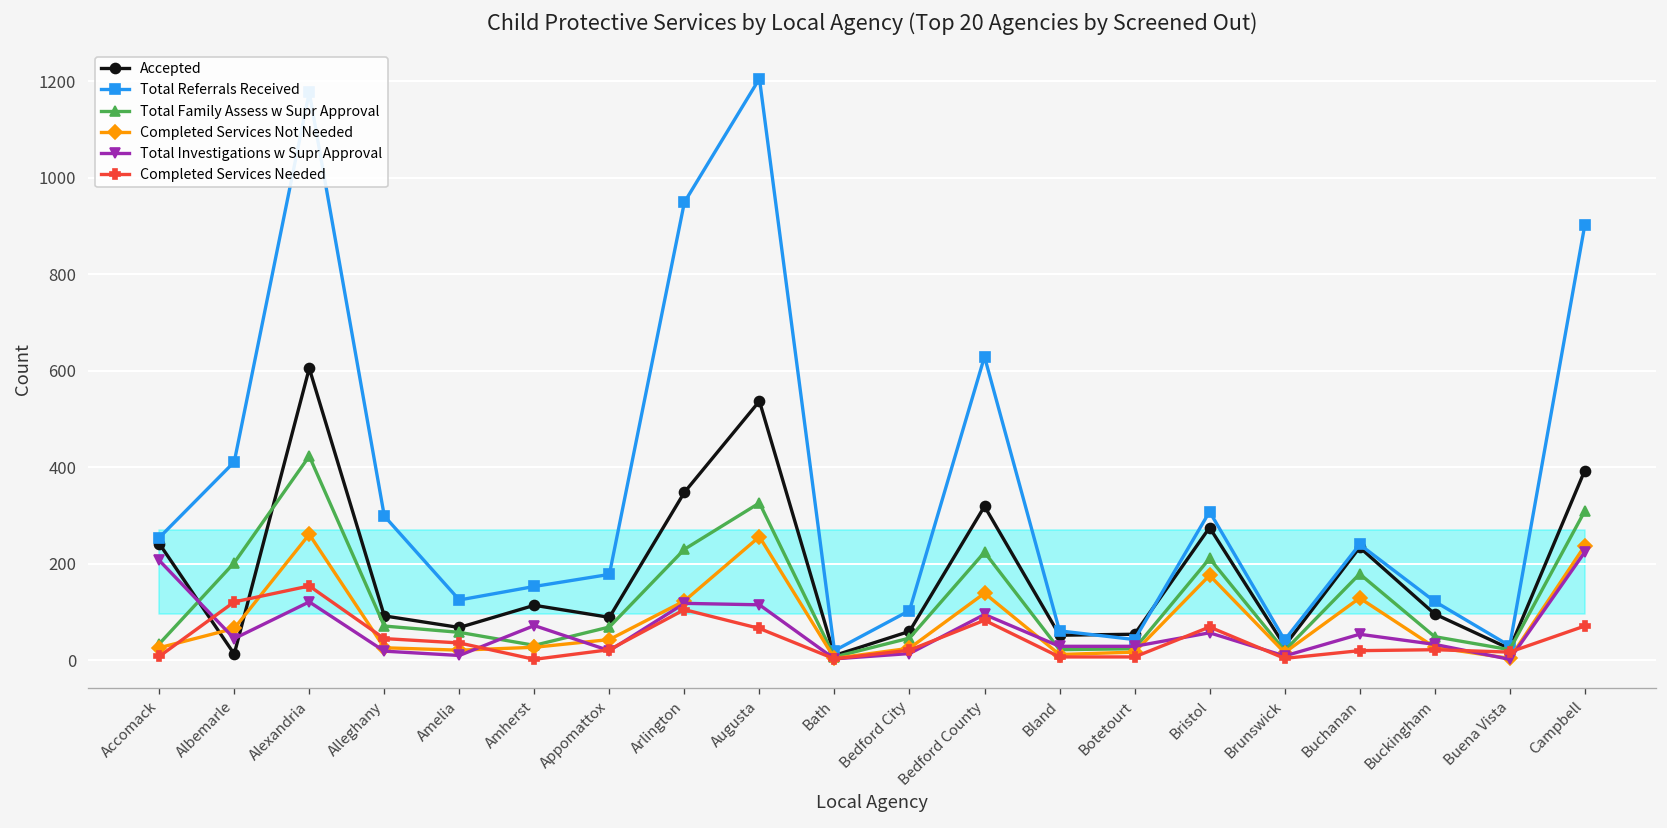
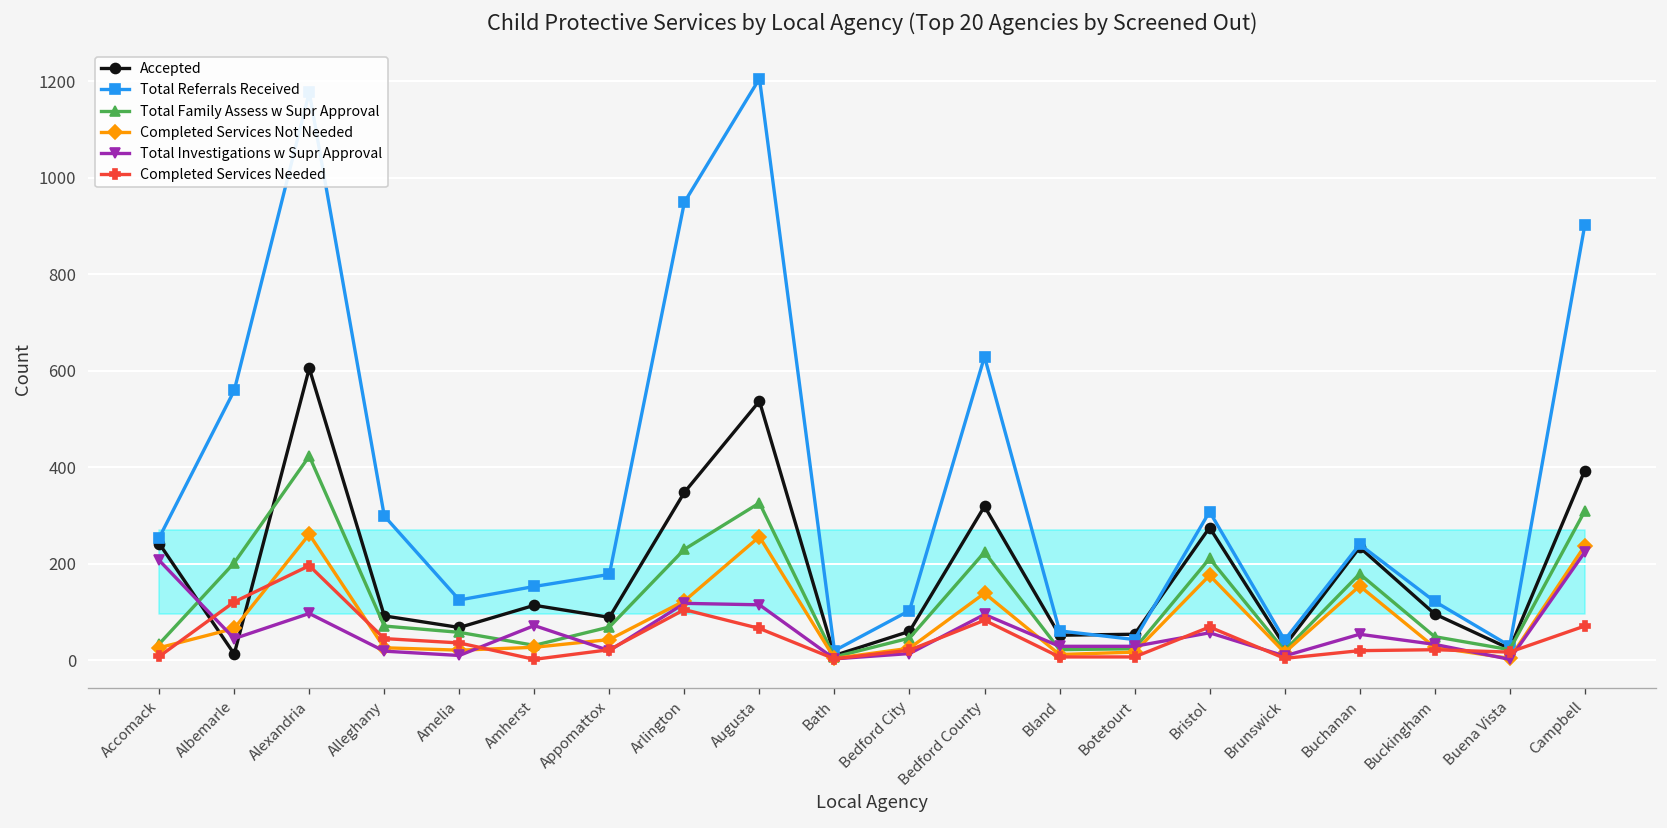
  {
    "Accepted": {
      "Accomack": 240,
      "Albemarle": 10,
      "Alexandria": 610,
      "Alleghany": 90,
      "Amelia": 70,
      "Amherst": 110,
      "Appomattox": 90,
      "Arlington": 350,
      "Augusta": 540,
      "Bedford City": 60,
      "Bedford County": 320,
      "Bland": 50,
      "Botetourt": 50,
      "Brunswick": 30,
      "Buckingham": 100,
      "Campbell": 390
    },
    "Total Referrals Received": {
      "Accomack": 250,
-     "Albemarle": 410,
+     "Albemarle": 560,
      "Alleghany": 300,
      "Amelia": 130,
      "Amherst": 150,
      "Appomattox": 180,
      "Arlington": 950,
      "Augusta": 1210,
      "Bath": 20,
      "Bedford City": 100,
      "Bedford County": 630,
      "Bland": 60,
      "Botetourt": 40,
      "Bristol": 310,
      "Brunswick": 40,
      "Buckingham": 120,
      "Campbell": 900
    },
    "Total Family Assess w Supr Approval": {
      "Accomack": 30,
      "Albemarle": 200,
      "Alexandria": 420,
      "Alleghany": 70,
      "Amelia": 60,
      "Appomattox": 70,
      "Arlington": 230,
      "Augusta": 330,
      "Bedford City": 50,
      "Bedford County": 220,
      "Bland": 20,
      "Bristol": 210,
      "Buchanan": 180,
      "Buckingham": 50,
      "Campbell": 310
    },
    "Completed Services Not Needed": {
      "Accomack": 30,
      "Albemarle": 70,
      "Alexandria": 260,
      "Alleghany": 30,
      "Amelia": 20,
      "Appomattox": 40,
      "Augusta": 260,
      "Bedford County": 140,
      "Botetourt": 20,
      "Bristol": 180,
-     "Buchanan": 130,
+     "Buchanan": 150,
      "Campbell": 240
    },
    "Total Investigations w Supr Approval": {
      "Accomack": 210,
      "Albemarle": 50,
-     "Alexandria": 120,
+     "Alexandria": 100,
      "Alleghany": 20,
      "Amelia": 10,
      "Amherst": 70,
      "Augusta": 120,
      "Bedford City": 10,
      "Bedford County": 100,
      "Bland": 30,
      "Bristol": 60,
      "Buchanan": 50,
      "Campbell": 220
    },
    "Completed Services Needed": {
      "Accomack": 10,
      "Albemarle": 120,
-     "Alexandria": 150,
+     "Alexandria": 200,
      "Alleghany": 50,
      "Amelia": 40,
      "Amherst": 0,
      "Arlington": 110,
      "Augusta": 70,
      "Bedford County": 80,
      "Botetourt": 10,
      "Bristol": 70,
      "Buchanan": 20,
      "Campbell": 70
    }
  }
